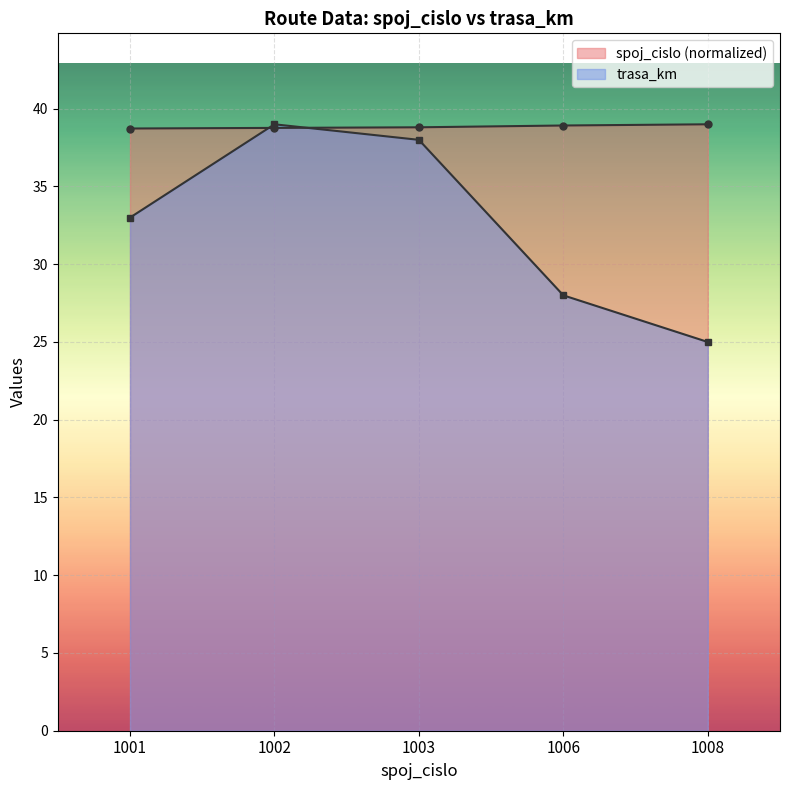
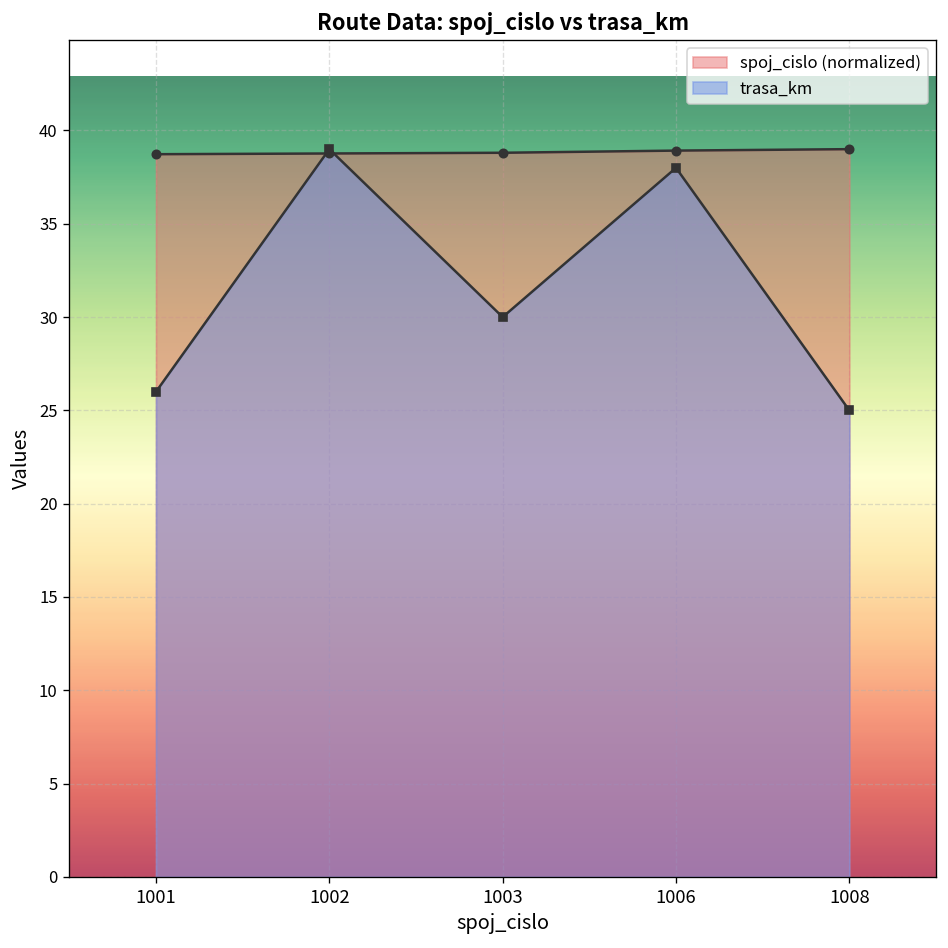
  {
    "spoj_cislo (normalized)": {
      "1001": 38.7,
      "1002": 38.8,
      "1003": 38.8,
      "1006": 39,
      "1008": 39
    },
    "trasa_km": {
-     "1001": 33,
+     "1001": 26,
      "1002": 39,
-     "1003": 38,
-     "1006": 28,
+     "1003": 30,
+     "1006": 38,
      "1008": 25
    }
  }
